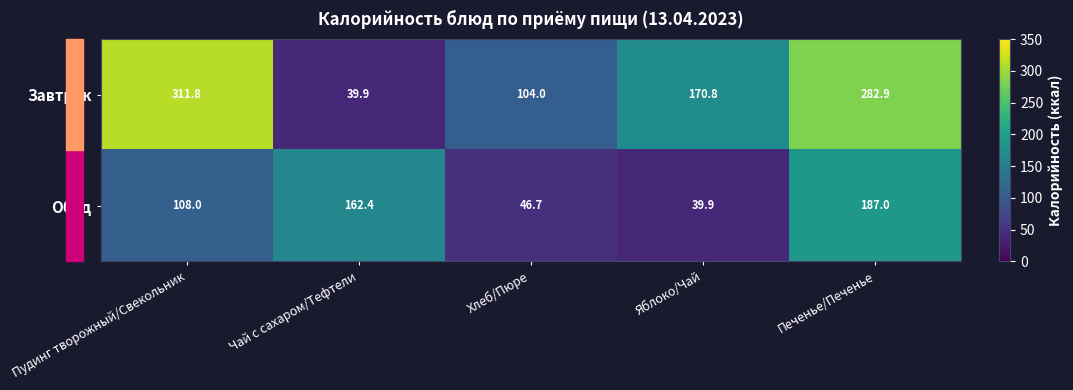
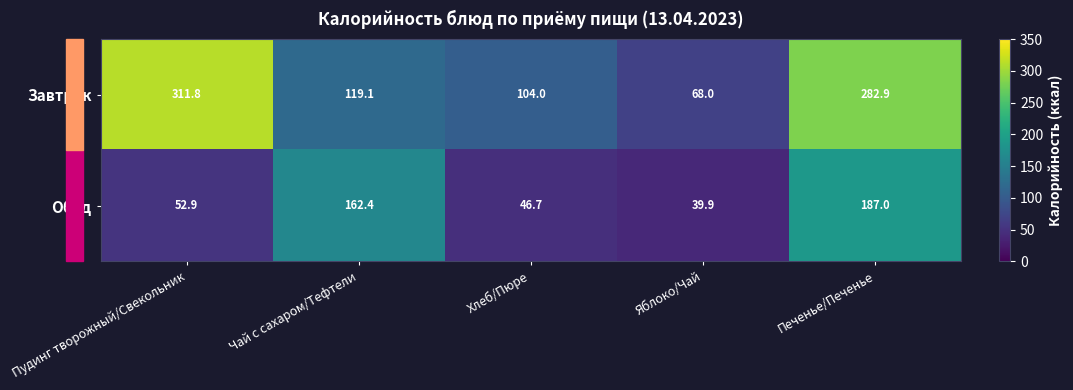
  {
    "Завтрак": {
      "Пудинг творожный/Свекольник": 311.8,
-     "Чай с сахаром/Тефтели": 39.9,
+     "Чай с сахаром/Тефтели": 119.1,
      "Хлеб/Пюре": 104.0,
-     "Яблоко/Чай": 170.8,
+     "Яблоко/Чай": 68.0,
      "Печенье/Печенье": 282.9
    },
    "Обед": {
-     "Пудинг творожный/Свекольник": 108.0,
+     "Пудинг творожный/Свекольник": 52.9,
      "Чай с сахаром/Тефтели": 162.4,
      "Хлеб/Пюре": 46.7,
      "Яблоко/Чай": 39.9,
      "Печенье/Печенье": 187.0
    }
  }
